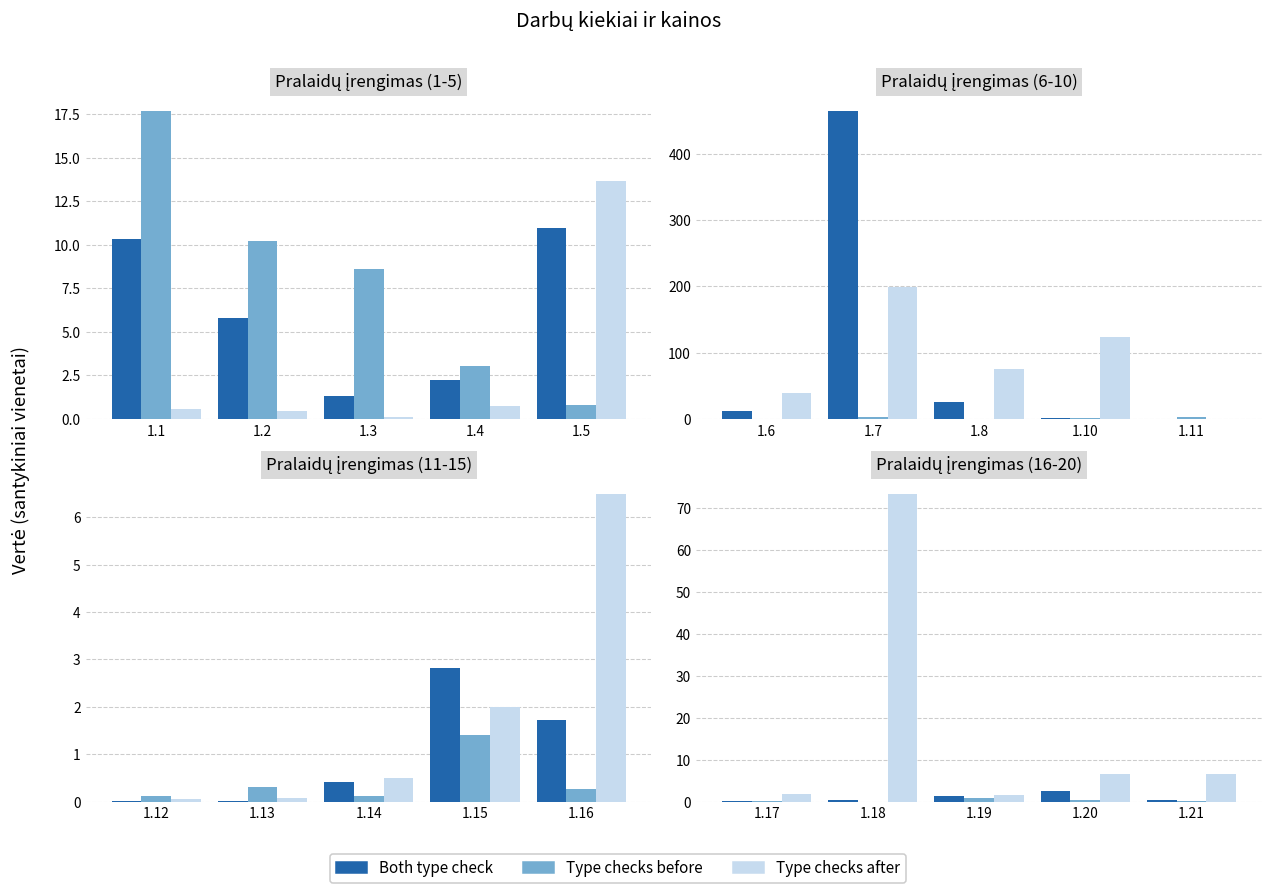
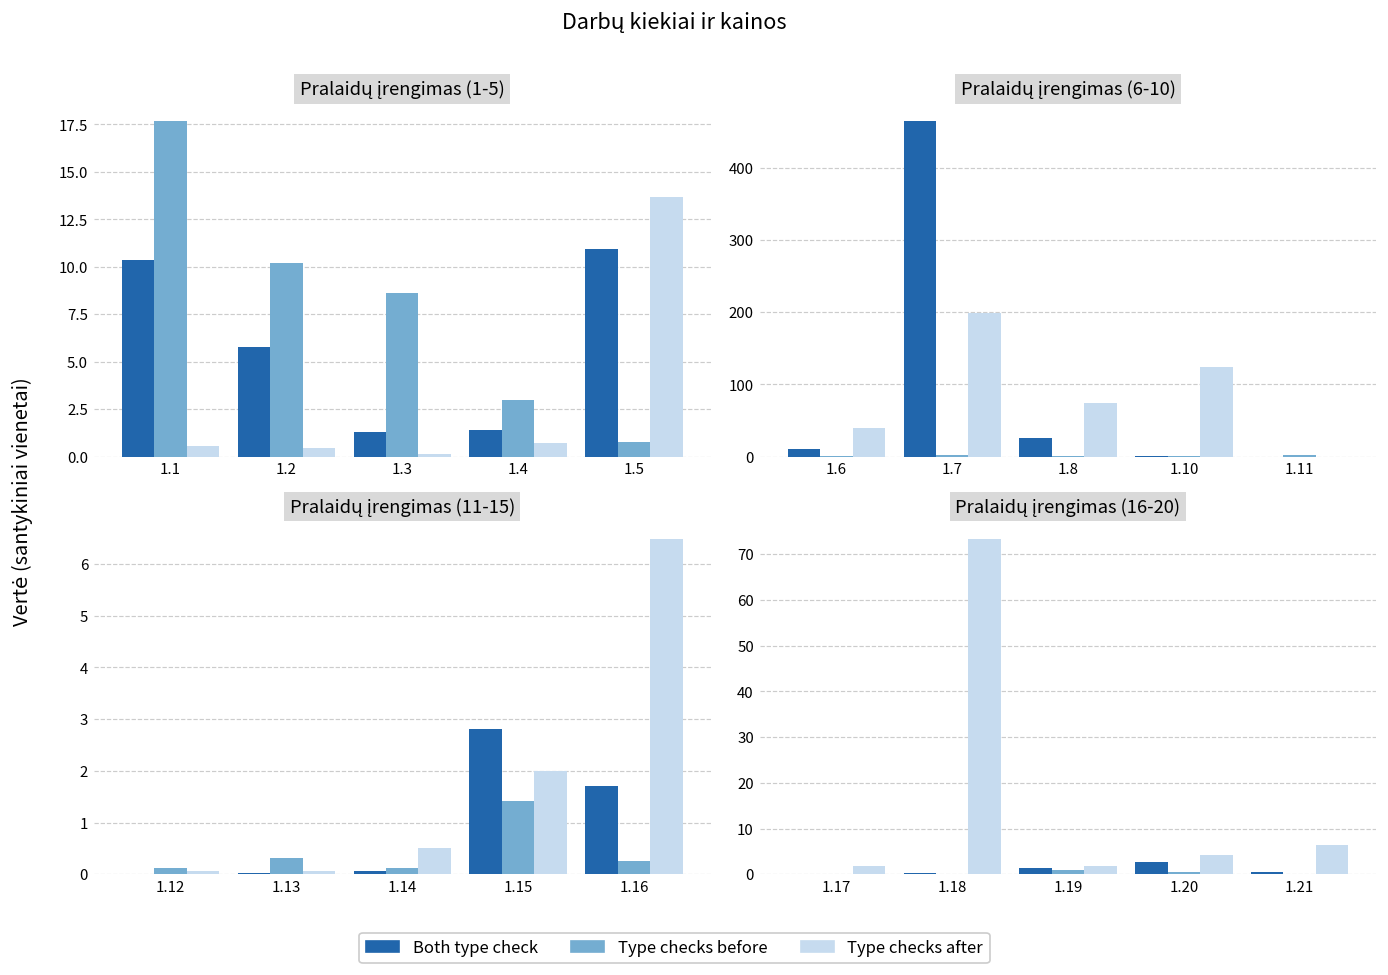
  {
    "Pralaidų įrengimas (1-5)": {
      "Both type check": {
        "1.1": 10.3,
        "1.2": 5.8,
        "1.3": 1.3,
-       "1.4": 2.2,
+       "1.4": 1.4,
        "1.5": 11.0
      },
      "Type checks before": {
        "1.1": 17.7,
        "1.2": 10.2,
        "1.3": 8.6,
        "1.4": 3.0,
        "1.5": 0.8
      },
      "Type checks after": {
        "1.1": 0.6,
        "1.2": 0.4,
        "1.4": 0.7,
        "1.5": 13.7
      }
    },
    "Pralaidų įrengimas (6-10)": {
      "Both type check": {
        "1.6": 10,
        "1.7": 460,
        "1.8": 30
      },
      "Type checks after": {
        "1.6": 40,
        "1.7": 200,
        "1.8": 70,
        "1.10": 120
      }
    },
    "Pralaidų įrengimas (11-15)": {
      "Both type check": {
-       "1.14": 0.4,
+       "1.14": 0.1,
        "1.15": 2.8,
        "1.16": 1.7
      },
      "Type checks before": {
        "1.12": 0.1,
        "1.13": 0.3,
        "1.14": 0.1,
        "1.15": 1.4,
        "1.16": 0.3
      },
      "Type checks after": {
        "1.12": 0.1,
        "1.13": 0.1,
        "1.14": 0.5,
        "1.15": 2.0,
        "1.16": 6.5
      }
    },
    "Pralaidų įrengimas (16-20)": {
      "Both type check": {
        "1.19": 1,
        "1.20": 3
      },
      "Type checks before": {
        "1.19": 1
      },
      "Type checks after": {
        "1.17": 2,
        "1.18": 73,
        "1.19": 2,
-       "1.20": 6,
+       "1.20": 4,
        "1.21": 6
      }
    }
  }
